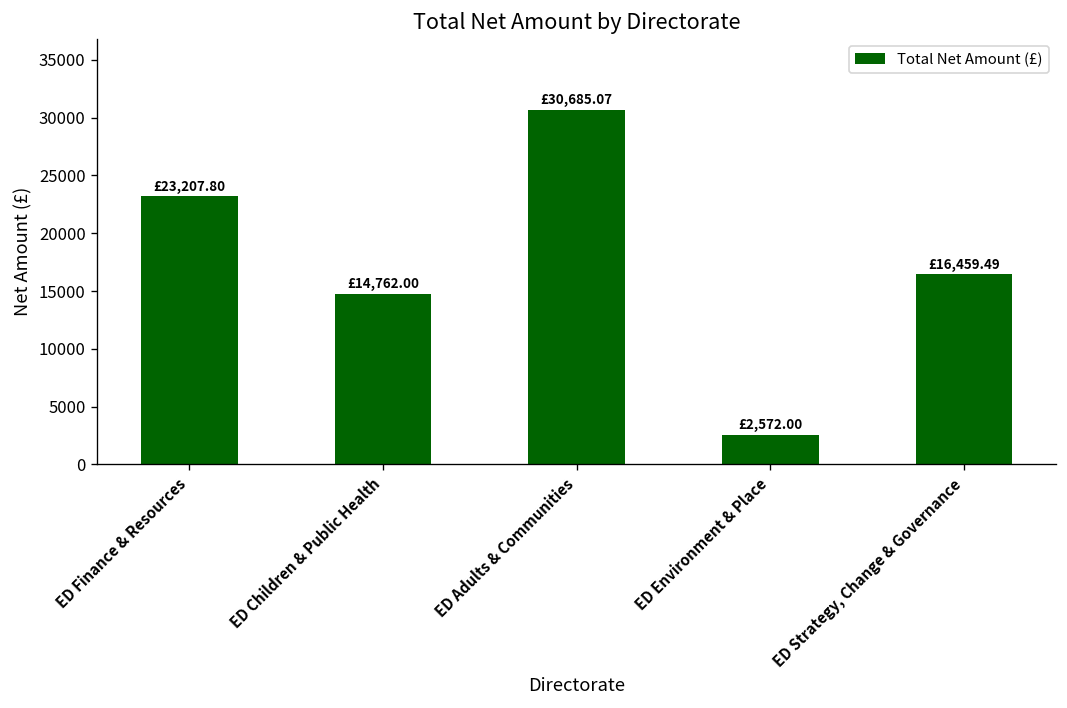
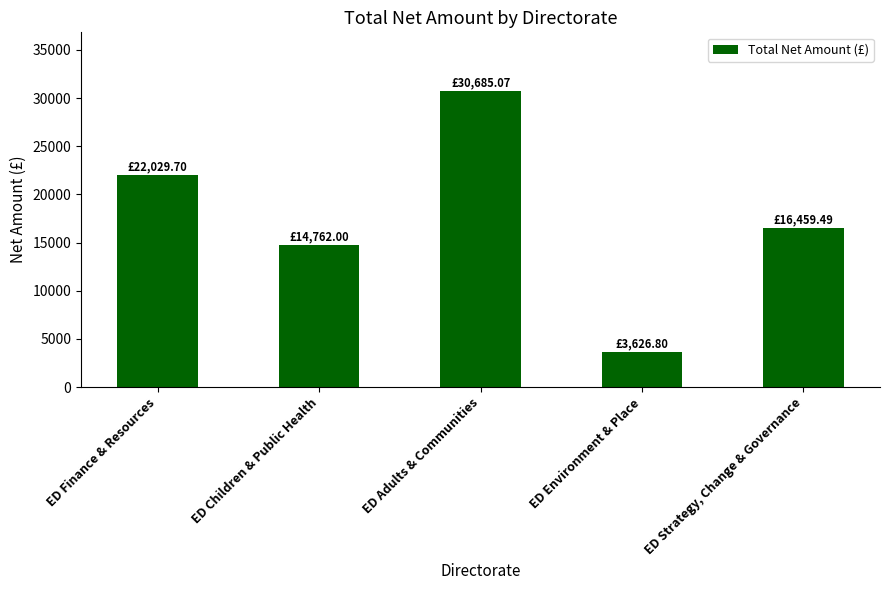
  {
-   "ED Finance & Resources": "£23,207.80",
+   "ED Finance & Resources": "£22,029.70",
    "ED Children & Public Health": "£14,762.00",
    "ED Adults & Communities": "£30,685.07",
-   "ED Environment & Place": "£2,572.00",
+   "ED Environment & Place": "£3,626.80",
    "ED Strategy, Change & Governance": "£16,459.49"
  }
